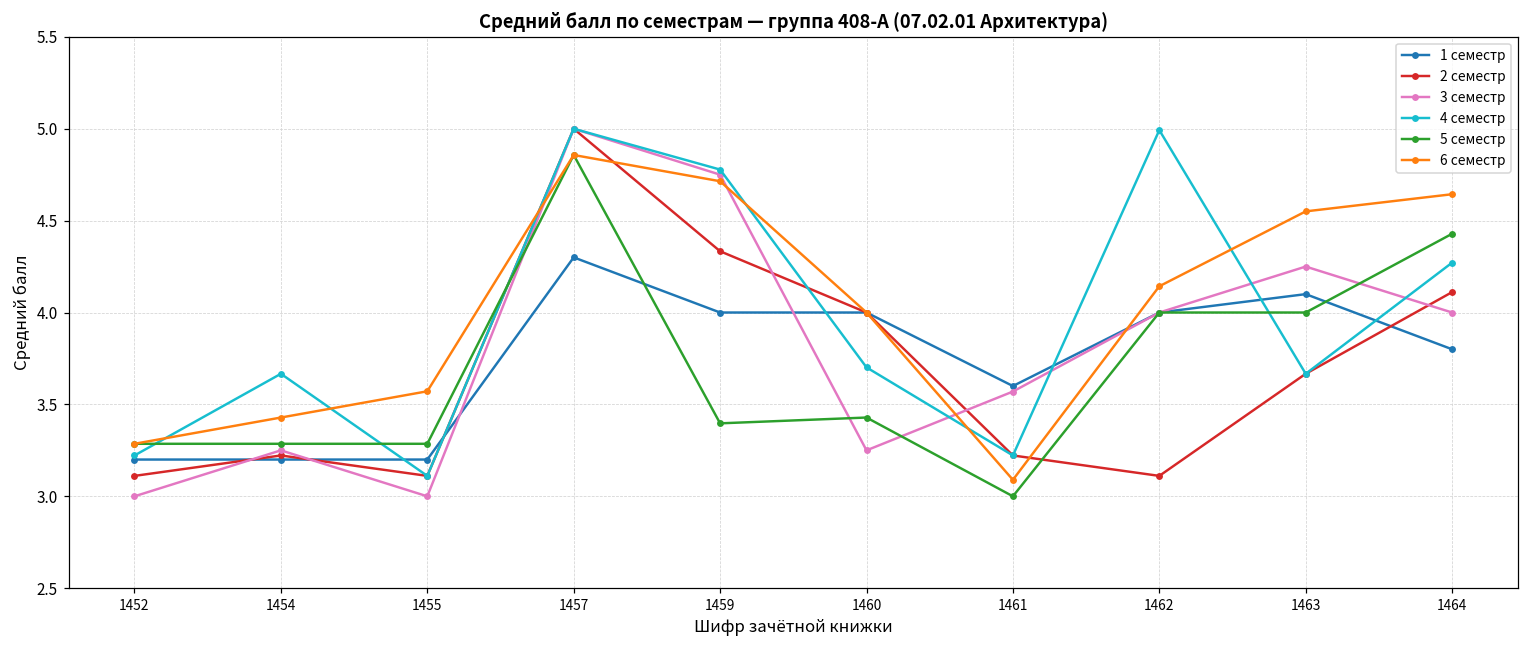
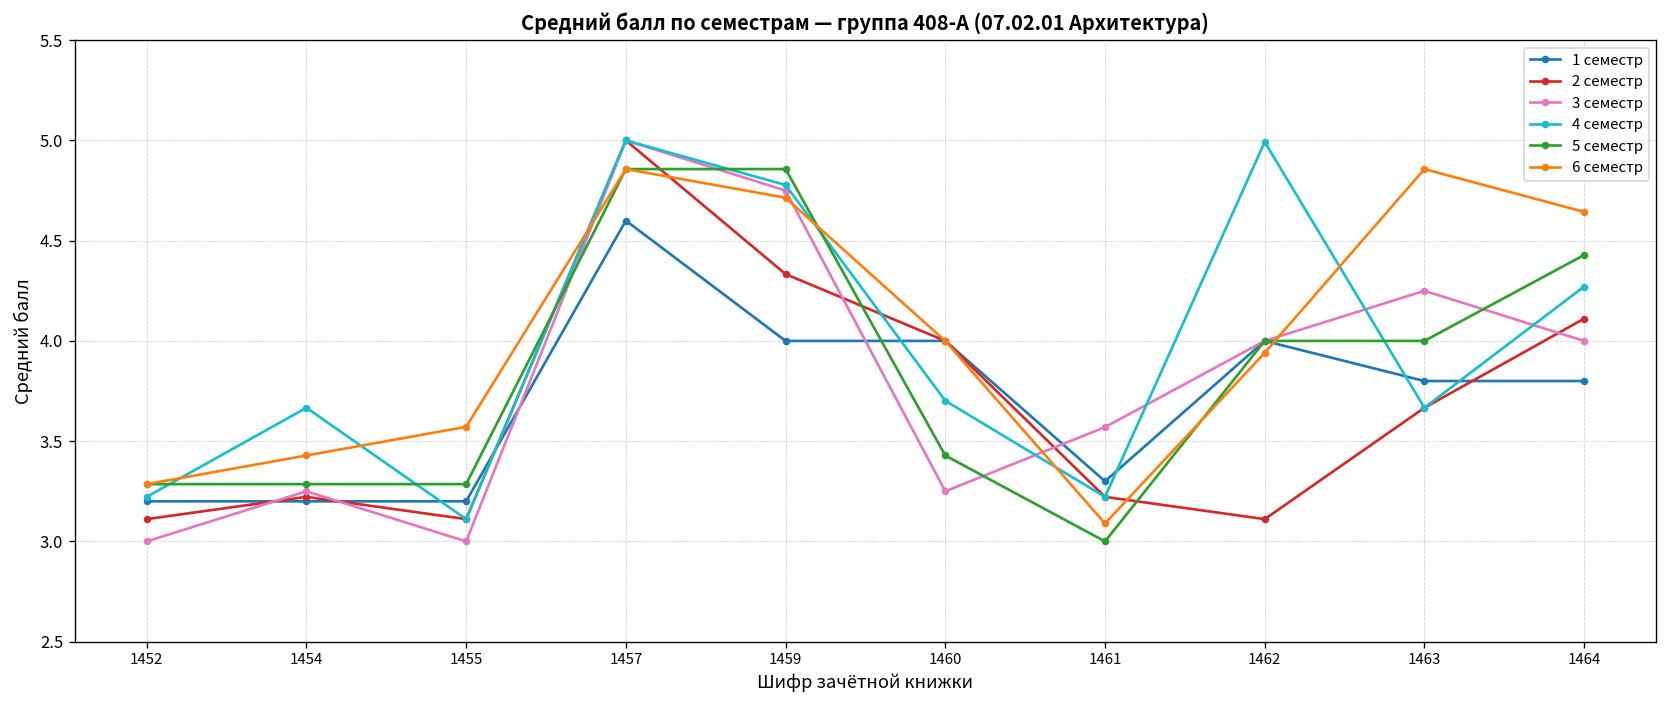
  {
    "1 семестр": {
      "1452": 3.2,
      "1454": 3.2,
      "1455": 3.2,
-     "1457": 4.3,
+     "1457": 4.6,
      "1459": 4.0,
-     "1461": 3.6,
-     "1463": 4.1,
+     "1461": 3.3,
+     "1463": 3.8,
      "1464": 3.8
    },
    "2 семестр": {
      "1452": 3.11,
      "1454": 3.22,
      "1459": 4.33,
      "1462": 3.11,
      "1464": 4.11
    },
    "3 семестр": {
      "1452": 3.00,
      "1454": 3.25,
      "1455": 3.00,
      "1459": 4.75,
      "1460": 3.25,
      "1461": 3.57,
      "1463": 4.25,
      "1464": 4.00
    },
    "4 семестр": {
      "1452": 3.22,
      "1454": 3.67,
      "1459": 4.78,
      "1460": 3.70,
      "1462": 4.99,
      "1464": 4.27
    },
    "5 семестр": {
      "1454": 3.29,
      "1455": 3.29,
-     "1459": 3.40,
+     "1459": 4.86,
      "1460": 3.43,
      "1461": 3.00,
      "1463": 4.00,
      "1464": 4.43
    },
    "6 семестр": {
      "1454": 3.43,
      "1455": 3.57,
      "1459": 4.71,
      "1461": 3.09,
-     "1462": 4.14,
-     "1463": 4.55,
+     "1462": 3.94,
+     "1463": 4.86,
      "1464": 4.64
    }
  }
